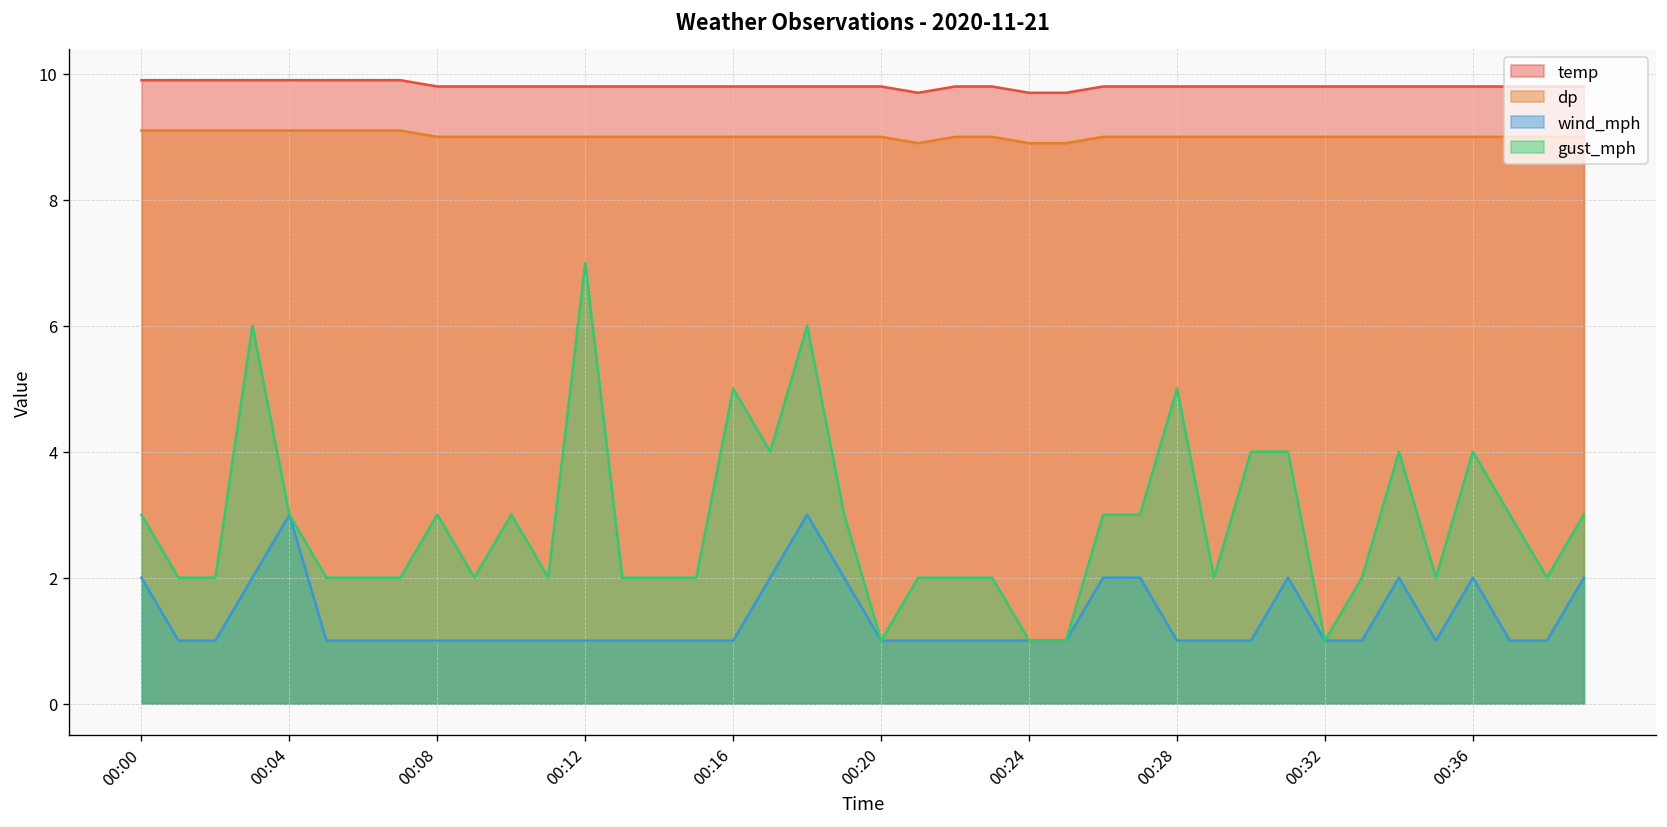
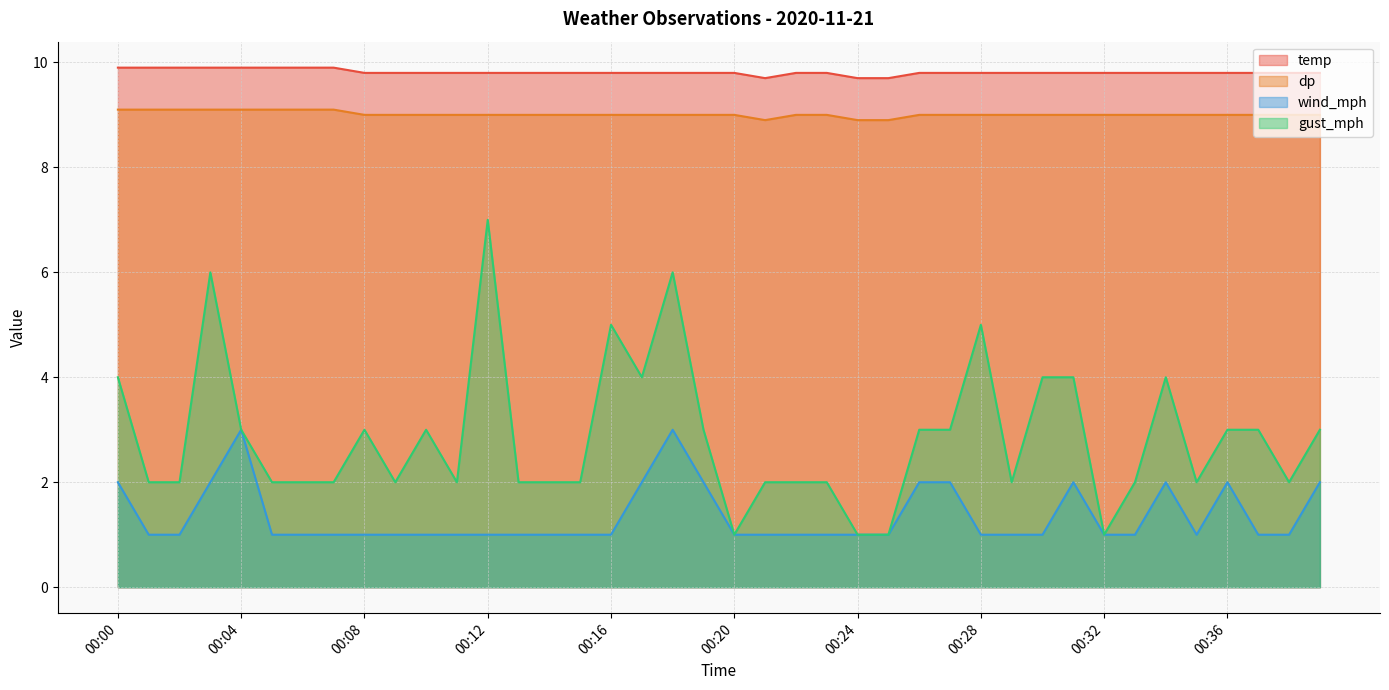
  {
    "wind_mph": {
      "00:00": 2,
      "00:08": 1,
      "00:12": 1,
      "00:16": 1,
      "00:28": 1,
      "00:36": 2
    },
    "gust_mph": {
-     "00:00": 3,
+     "00:00": 4,
      "00:08": 3,
      "00:12": 7,
      "00:16": 5,
      "00:28": 5,
-     "00:36": 4
+     "00:36": 3
    }
  }
